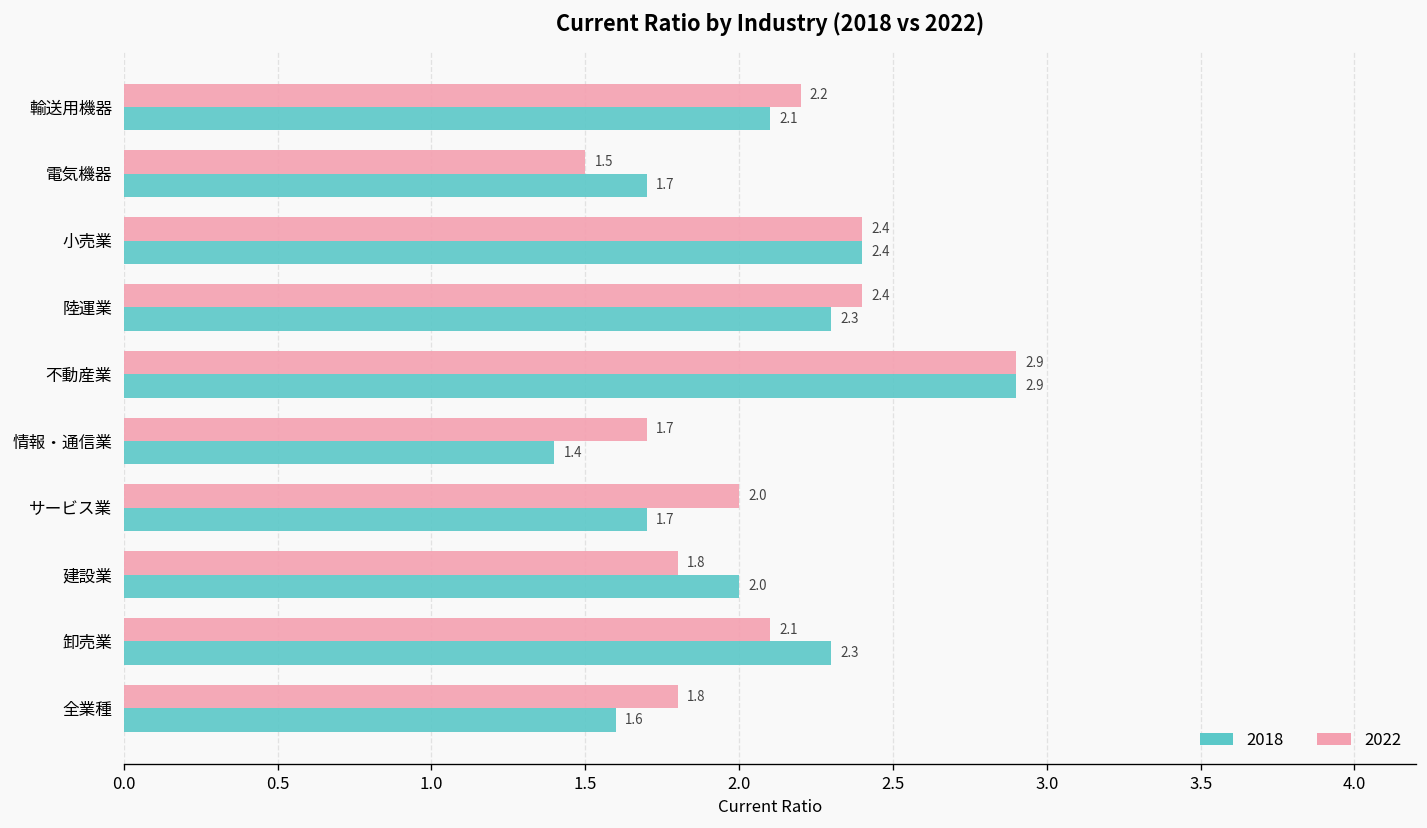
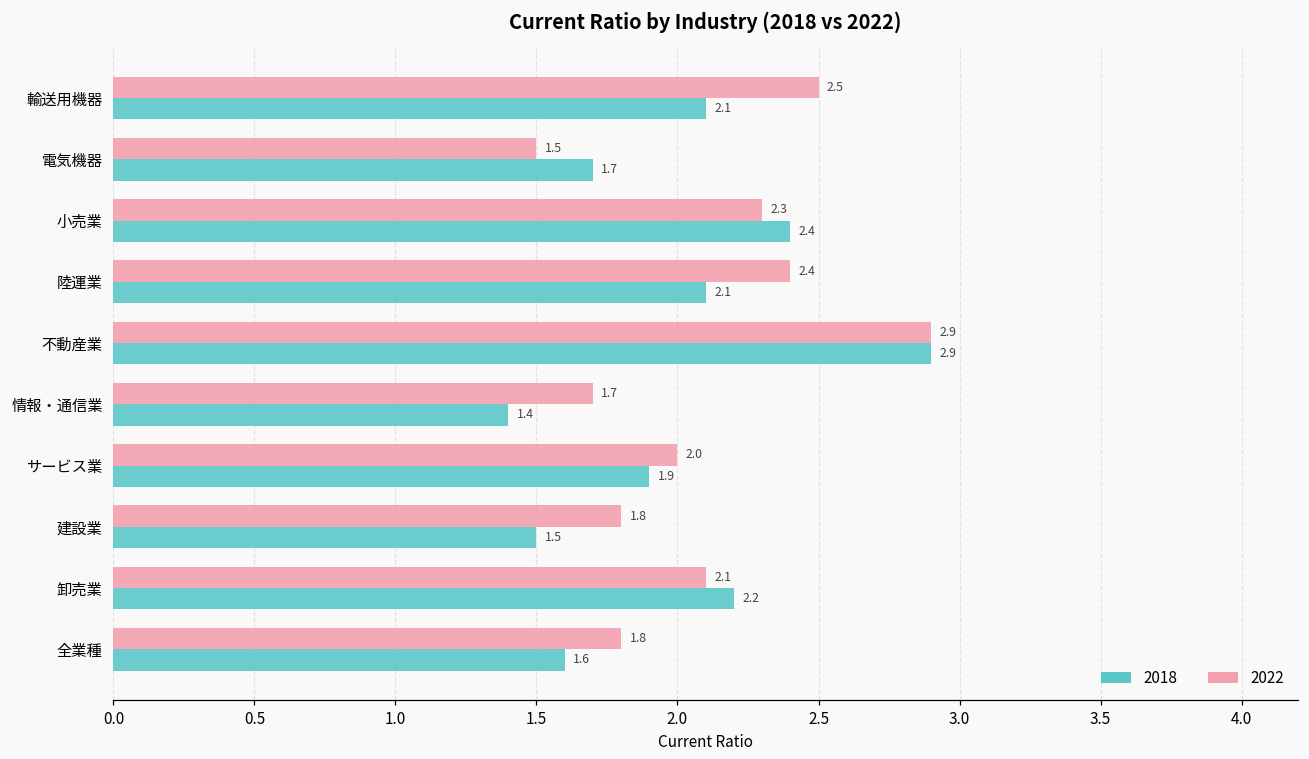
  {
    "2018": {
      "輸送用機器": 2.1,
      "電気機器": 1.7,
      "小売業": 2.4,
-     "陸運業": 2.3,
+     "陸運業": 2.1,
      "不動産業": 2.9,
      "情報・通信業": 1.4,
-     "サービス業": 1.7,
-     "建設業": 2.0,
-     "卸売業": 2.3,
+     "サービス業": 1.9,
+     "建設業": 1.5,
+     "卸売業": 2.2,
      "全業種": 1.6
    },
    "2022": {
-     "輸送用機器": 2.2,
+     "輸送用機器": 2.5,
      "電気機器": 1.5,
-     "小売業": 2.4,
+     "小売業": 2.3,
      "陸運業": 2.4,
      "不動産業": 2.9,
      "情報・通信業": 1.7,
      "サービス業": 2.0,
      "建設業": 1.8,
      "卸売業": 2.1,
      "全業種": 1.8
    }
  }
